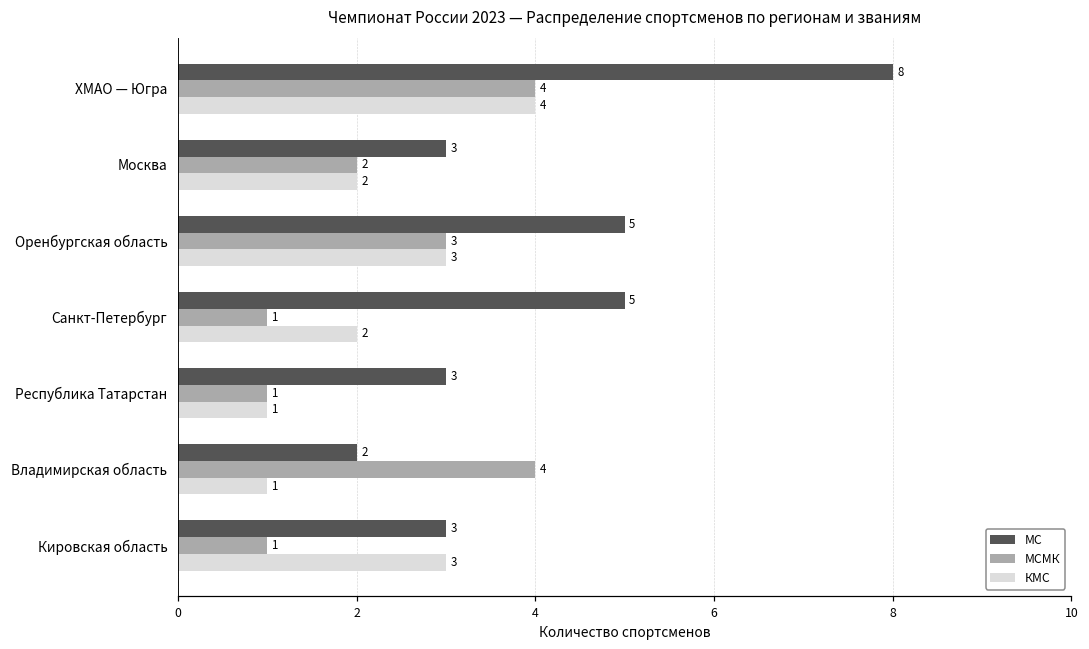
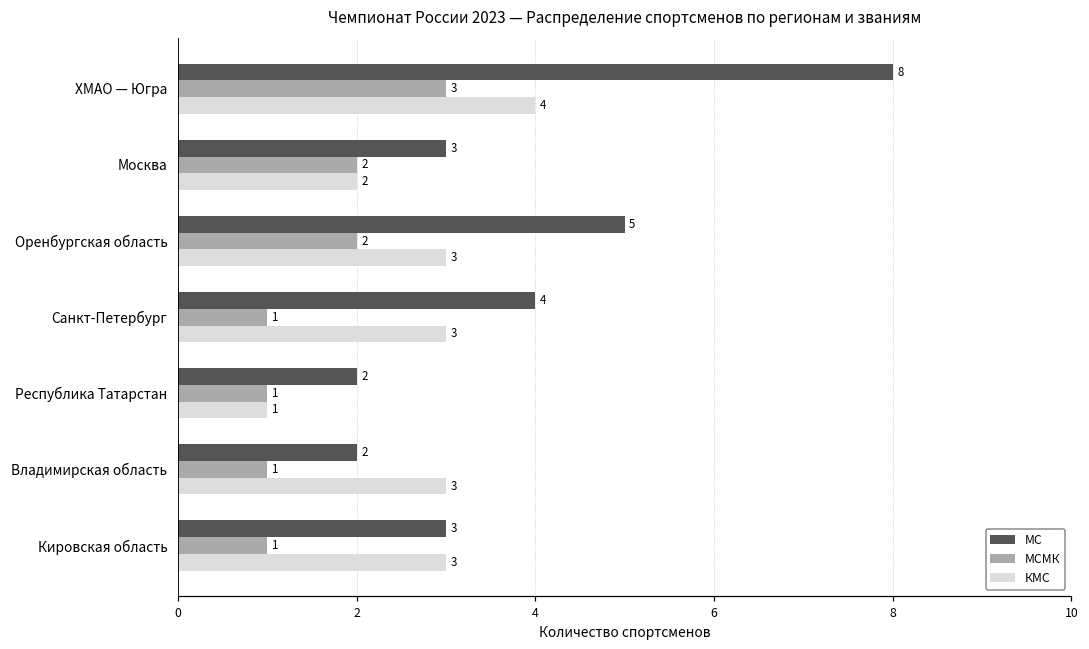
  {
    "МС": {
      "ХМАО — Югра": 8,
      "Москва": 3,
      "Оренбургская область": 5,
-     "Санкт-Петербург": 5,
-     "Республика Татарстан": 3,
+     "Санкт-Петербург": 4,
+     "Республика Татарстан": 2,
      "Владимирская область": 2,
      "Кировская область": 3
    },
    "МСМК": {
-     "ХМАО — Югра": 4,
+     "ХМАО — Югра": 3,
      "Москва": 2,
-     "Оренбургская область": 3,
+     "Оренбургская область": 2,
      "Санкт-Петербург": 1,
      "Республика Татарстан": 1,
-     "Владимирская область": 4,
+     "Владимирская область": 1,
      "Кировская область": 1
    },
    "КМС": {
      "ХМАО — Югра": 4,
      "Москва": 2,
      "Оренбургская область": 3,
-     "Санкт-Петербург": 2,
+     "Санкт-Петербург": 3,
      "Республика Татарстан": 1,
-     "Владимирская область": 1,
+     "Владимирская область": 3,
      "Кировская область": 3
    }
  }
